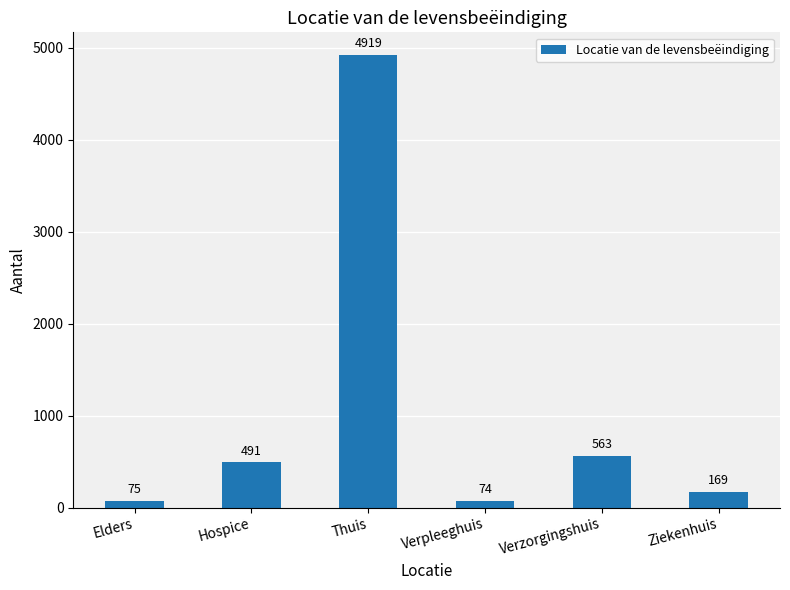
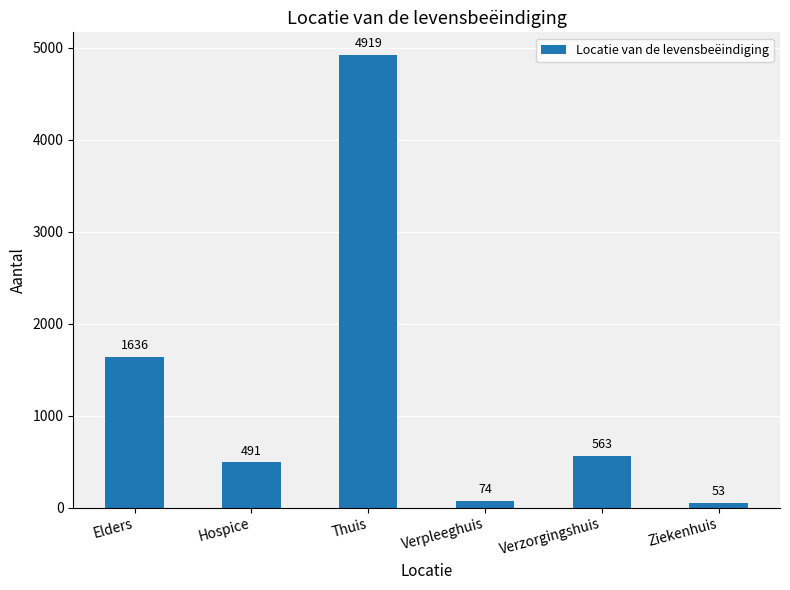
  {
-   "Elders": 75,
+   "Elders": 1636,
    "Hospice": 491,
    "Thuis": 4919,
    "Verpleeghuis": 74,
    "Verzorgingshuis": 563,
-   "Ziekenhuis": 169
+   "Ziekenhuis": 53
  }
